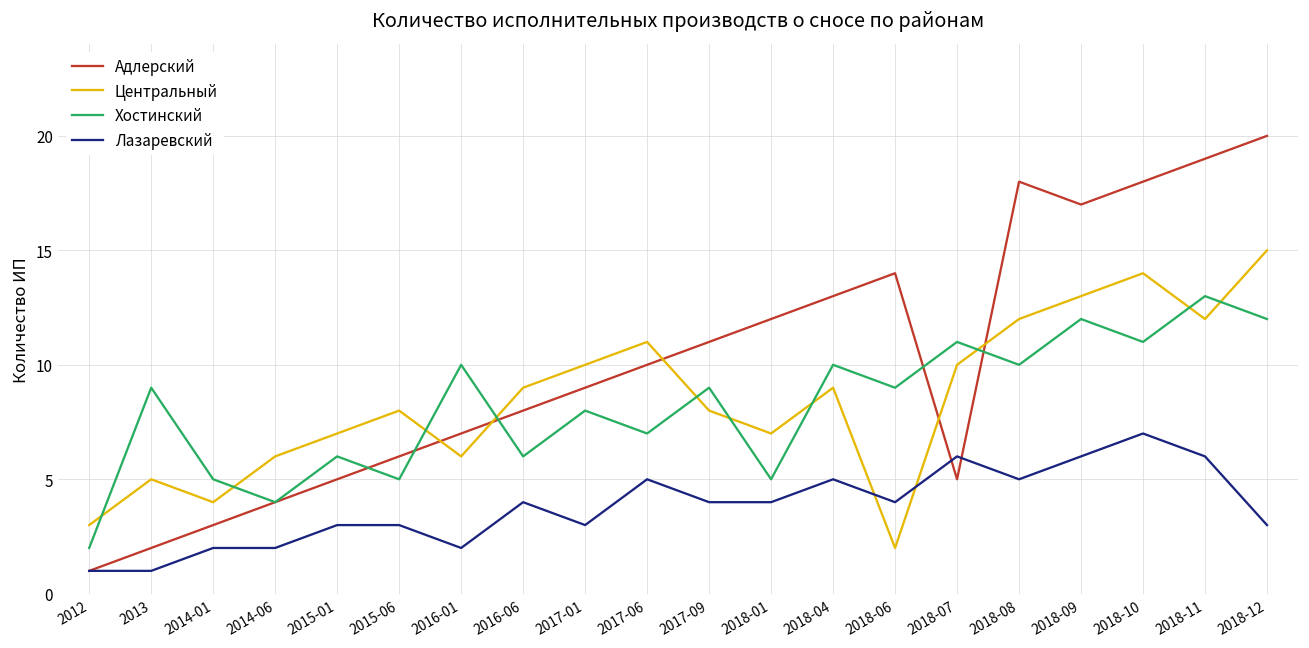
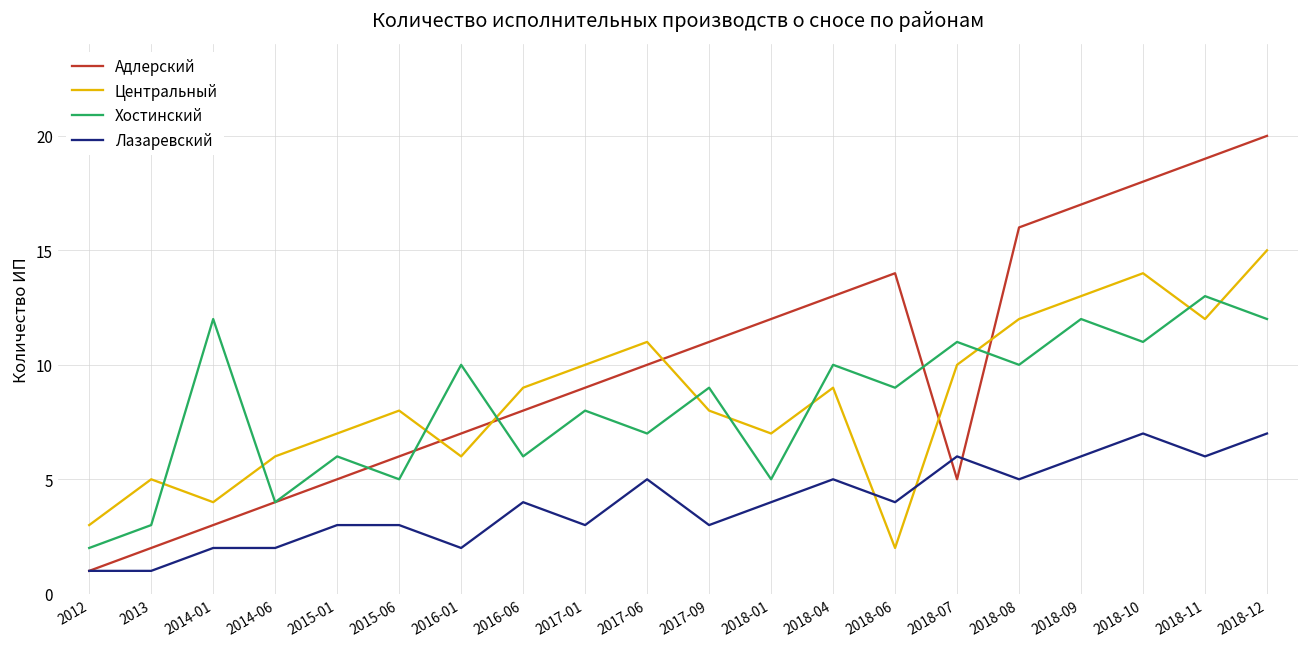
  {
    "Адлерский": {
      "2013": 2,
      "2014-01": 3,
      "2015-01": 5,
      "2015-06": 6,
      "2016-01": 7,
      "2016-06": 8,
      "2017-01": 9,
      "2017-06": 10,
      "2017-09": 11,
      "2018-01": 12,
      "2018-04": 13,
      "2018-06": 14,
      "2018-07": 5,
-     "2018-08": 18,
+     "2018-08": 16,
      "2018-09": 17,
      "2018-10": 18,
      "2018-11": 19,
      "2018-12": 20
    },
    "Центральный": {
      "2012": 3,
      "2013": 5,
      "2014-01": 4,
      "2014-06": 6,
      "2015-01": 7,
      "2015-06": 8,
      "2016-01": 6,
      "2016-06": 9,
      "2017-01": 10,
      "2017-06": 11,
      "2017-09": 8,
      "2018-01": 7,
      "2018-04": 9,
      "2018-06": 2,
      "2018-07": 10,
      "2018-08": 12,
      "2018-09": 13,
      "2018-10": 14,
      "2018-11": 12,
      "2018-12": 15
    },
    "Хостинский": {
      "2012": 2,
-     "2013": 9,
-     "2014-01": 5,
+     "2013": 3,
+     "2014-01": 12,
      "2015-01": 6,
      "2015-06": 5,
      "2016-01": 10,
      "2016-06": 6,
      "2017-01": 8,
      "2017-06": 7,
      "2017-09": 9,
      "2018-01": 5,
      "2018-04": 10,
      "2018-06": 9,
      "2018-07": 11,
      "2018-08": 10,
      "2018-09": 12,
      "2018-10": 11,
      "2018-11": 13,
      "2018-12": 12
    },
    "Лазаревский": {
      "2013": 1,
      "2014-01": 2,
      "2014-06": 2,
      "2015-01": 3,
      "2015-06": 3,
      "2016-01": 2,
      "2016-06": 4,
      "2017-01": 3,
      "2017-06": 5,
-     "2017-09": 4,
+     "2017-09": 3,
      "2018-01": 4,
      "2018-04": 5,
      "2018-06": 4,
      "2018-07": 6,
      "2018-08": 5,
      "2018-09": 6,
      "2018-10": 7,
      "2018-11": 6,
-     "2018-12": 3
+     "2018-12": 7
    }
  }
